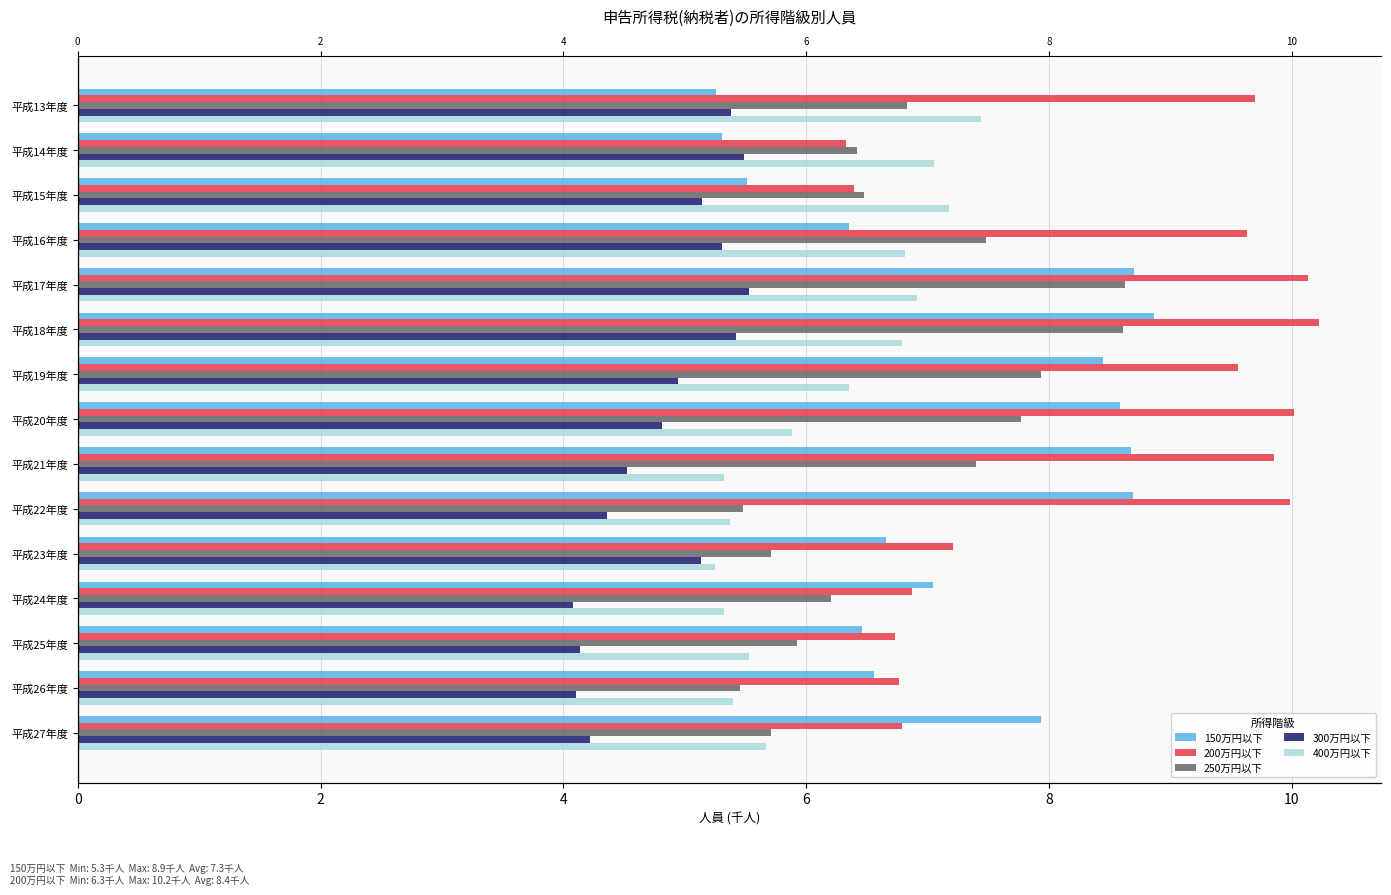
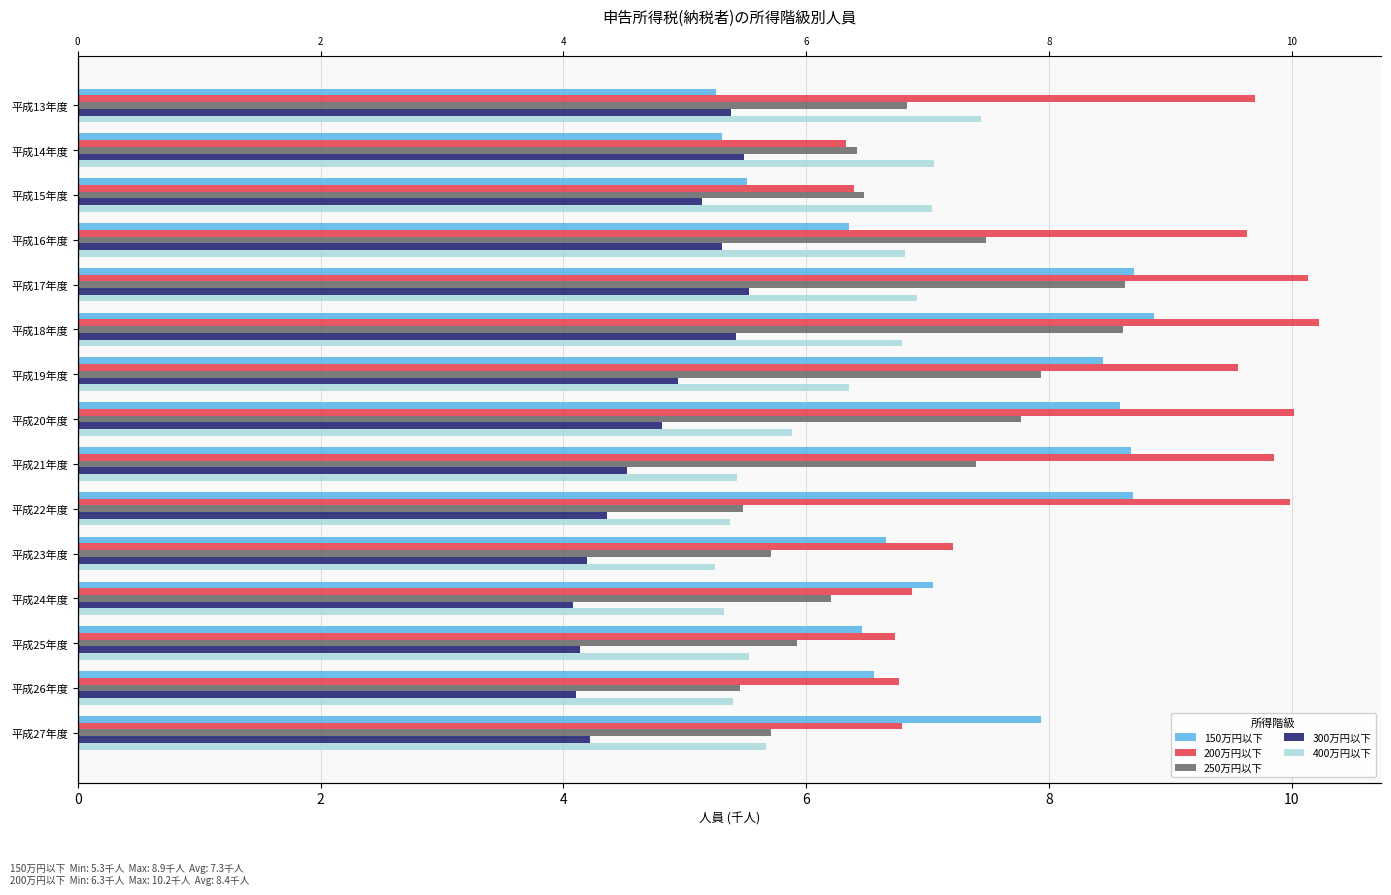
  {
    "150万円以下": {
      "平成13年度": 5.26,
      "平成14年度": 5.31,
      "平成15年度": 5.51,
      "平成16年度": 6.35,
      "平成17年度": 8.70,
      "平成18年度": 8.87,
      "平成19年度": 8.45,
      "平成20年度": 8.59,
      "平成21年度": 8.68,
      "平成22年度": 8.69,
      "平成23年度": 6.66,
      "平成24年度": 7.04,
      "平成25年度": 6.46,
      "平成26年度": 6.56,
      "平成27年度": 7.93
    },
    "200万円以下": {
      "平成13年度": 9.70,
      "平成14年度": 6.33,
      "平成15年度": 6.40,
      "平成16年度": 9.63,
      "平成17年度": 10.13,
      "平成18年度": 10.23,
      "平成19年度": 9.56,
      "平成20年度": 10.02,
      "平成21年度": 9.85,
      "平成22年度": 9.99,
      "平成23年度": 7.21,
      "平成24年度": 6.87,
      "平成25年度": 6.73,
      "平成26年度": 6.76,
      "平成27年度": 6.79
    },
    "250万円以下": {
      "平成13年度": 6.83,
      "平成14年度": 6.42,
      "平成15年度": 6.48,
      "平成16年度": 7.49,
      "平成17年度": 8.63,
      "平成18年度": 8.61,
      "平成19年度": 7.94,
      "平成20年度": 7.77,
      "平成21年度": 7.40,
      "平成22年度": 5.48,
      "平成23年度": 5.72,
      "平成24年度": 6.21,
      "平成25年度": 5.93,
      "平成26年度": 5.46,
      "平成27年度": 5.71
    },
    "300万円以下": {
      "平成13年度": 5.38,
      "平成14年度": 5.49,
      "平成15年度": 5.14,
      "平成16年度": 5.31,
      "平成17年度": 5.53,
      "平成18年度": 5.42,
      "平成19年度": 4.95,
      "平成20年度": 4.81,
      "平成21年度": 4.52,
      "平成22年度": 4.36,
-     "平成23年度": 5.13,
+     "平成23年度": 4.19,
      "平成24年度": 4.08,
      "平成25年度": 4.13,
      "平成26年度": 4.10,
      "平成27年度": 4.22
    },
    "400万円以下": {
      "平成13年度": 7.44,
      "平成14年度": 7.06,
-     "平成15年度": 7.18,
+     "平成15年度": 7.04,
      "平成16年度": 6.82,
      "平成17年度": 6.92,
      "平成18年度": 6.79,
      "平成19年度": 6.36,
      "平成20年度": 5.89,
-     "平成21年度": 5.33,
+     "平成21年度": 5.43,
      "平成22年度": 5.38,
      "平成23年度": 5.25,
      "平成24年度": 5.33,
      "平成25年度": 5.53,
      "平成26年度": 5.40,
      "平成27年度": 5.67
    }
  }
